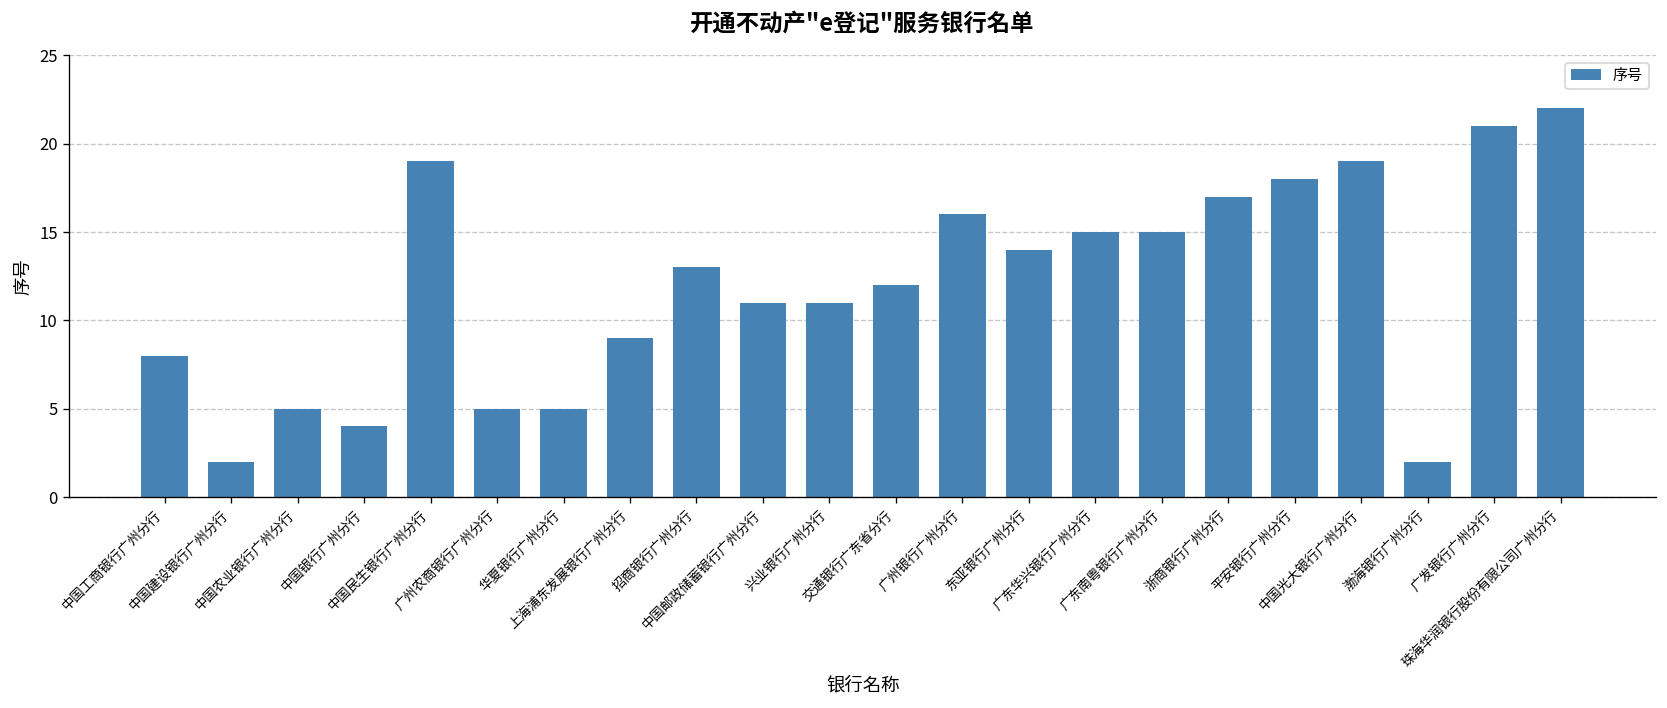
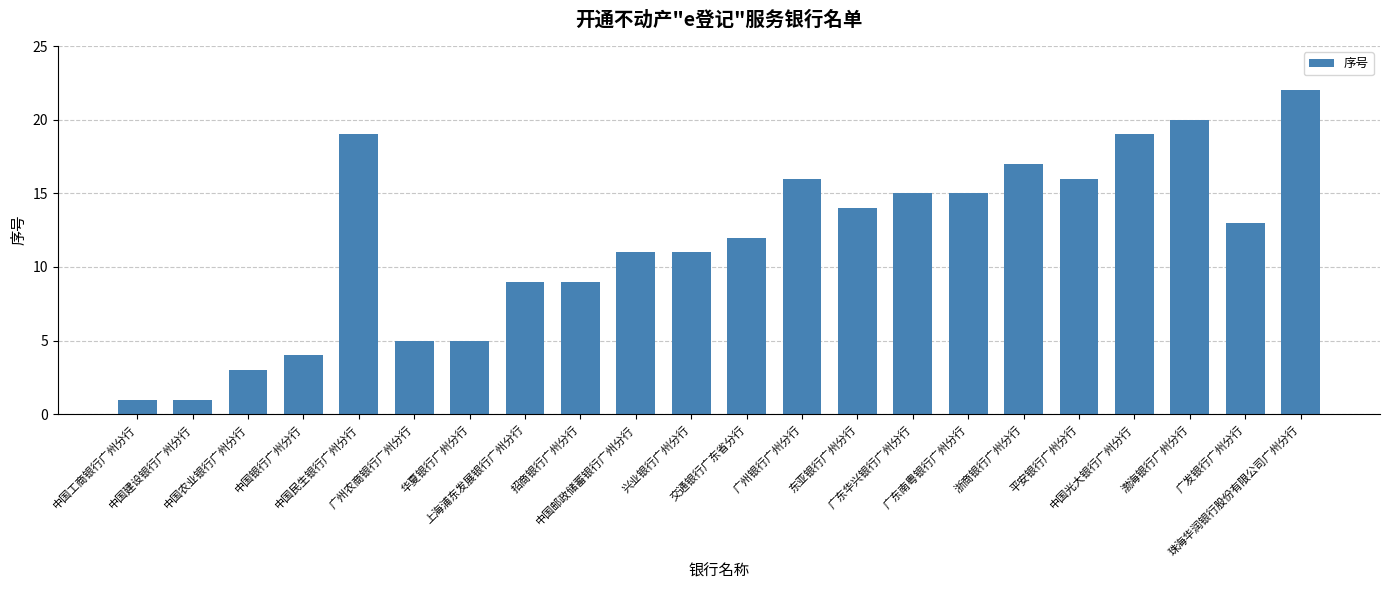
  {
-   "中国工商银行广州分行": 8,
-   "中国建设银行广州分行": 2,
-   "中国农业银行广州分行": 5,
+   "中国工商银行广州分行": 1,
+   "中国建设银行广州分行": 1,
+   "中国农业银行广州分行": 3,
    "中国银行广州分行": 4,
    "中国民生银行广州分行": 19,
    "广州农商银行广州分行": 5,
    "华夏银行广州分行": 5,
    "上海浦东发展银行广州分行": 9,
-   "招商银行广州分行": 13,
+   "招商银行广州分行": 9,
    "中国邮政储蓄银行广州分行": 11,
    "兴业银行广州分行": 11,
    "交通银行广东省分行": 12,
    "广州银行广州分行": 16,
    "东亚银行广州分行": 14,
    "广东华兴银行广州分行": 15,
    "广东南粤银行广州分行": 15,
    "浙商银行广州分行": 17,
-   "平安银行广州分行": 18,
+   "平安银行广州分行": 16,
    "中国光大银行广州分行": 19,
-   "渤海银行广州分行": 2,
-   "广发银行广州分行": 21,
+   "渤海银行广州分行": 20,
+   "广发银行广州分行": 13,
    "珠海华润银行股份有限公司广州分行": 22
  }
